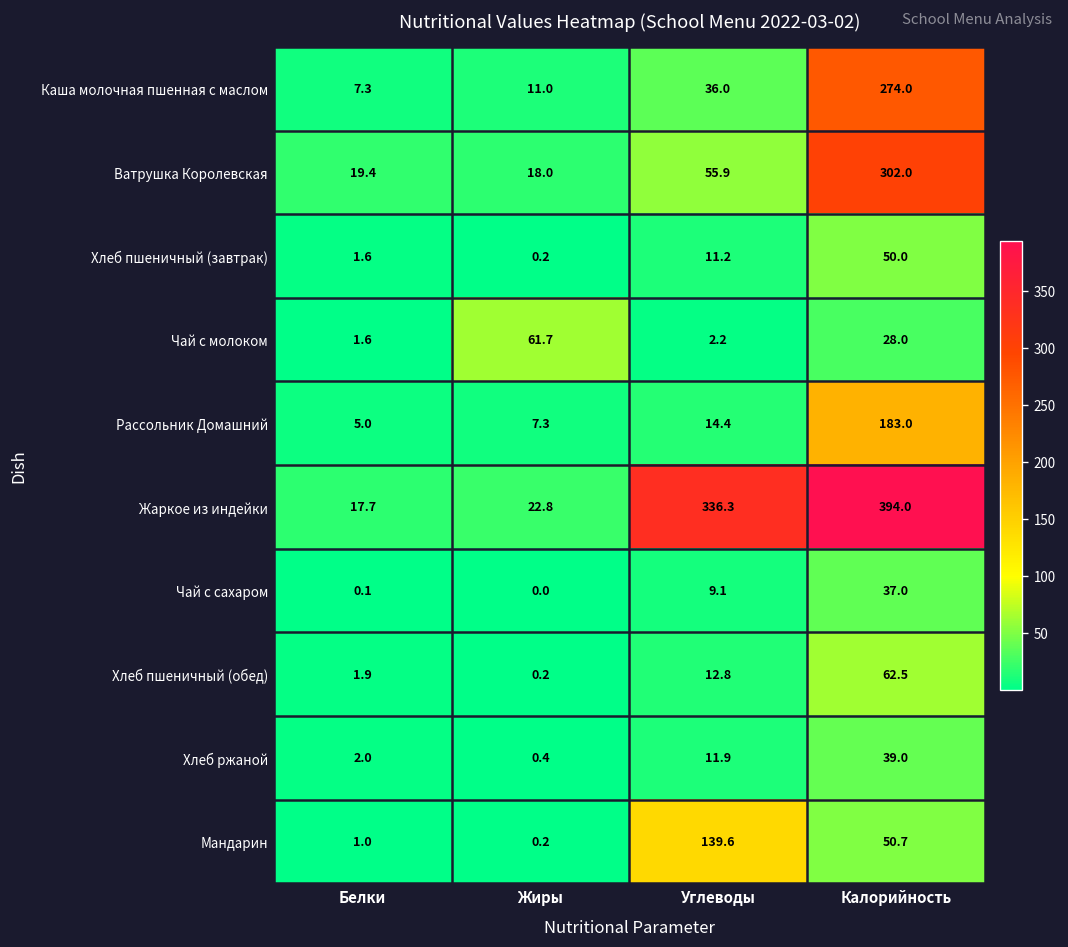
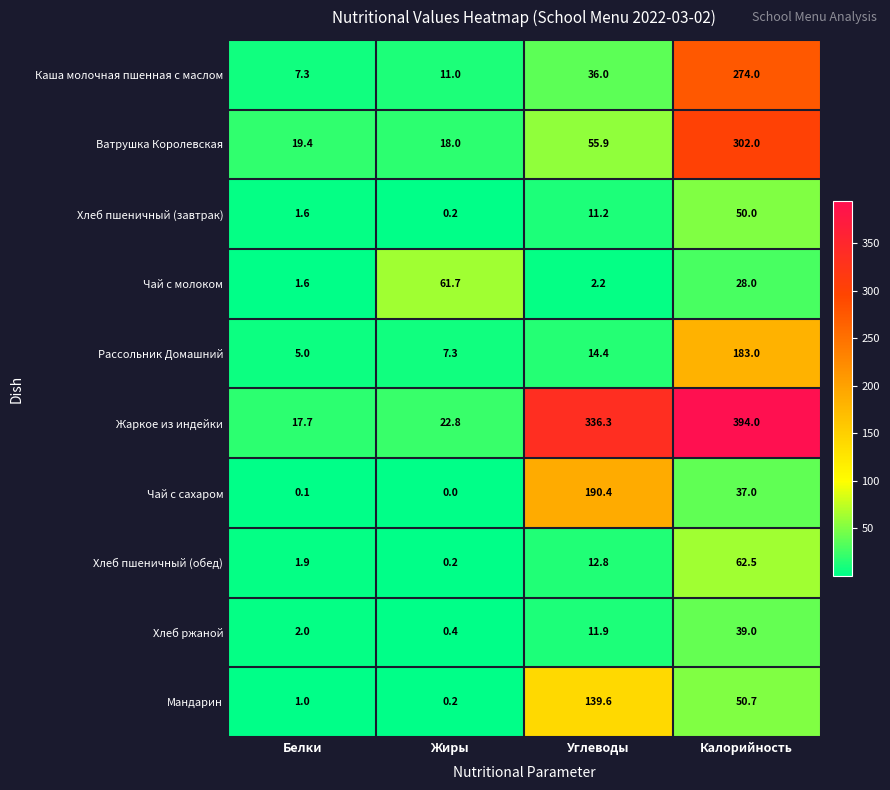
  {
    "Каша молочная пшенная с маслом": {
      "Белки": 7.3,
      "Жиры": 11.0,
      "Углеводы": 36.0,
      "Калорийность": 274.0
    },
    "Ватрушка Королевская": {
      "Белки": 19.4,
      "Жиры": 18.0,
      "Углеводы": 55.9,
      "Калорийность": 302.0
    },
    "Хлеб пшеничный (завтрак)": {
      "Белки": 1.6,
      "Жиры": 0.2,
      "Углеводы": 11.2,
      "Калорийность": 50.0
    },
    "Чай с молоком": {
      "Белки": 1.6,
      "Жиры": 61.7,
      "Углеводы": 2.2,
      "Калорийность": 28.0
    },
    "Рассольник Домашний": {
      "Белки": 5.0,
      "Жиры": 7.3,
      "Углеводы": 14.4,
      "Калорийность": 183.0
    },
    "Жаркое из индейки": {
      "Белки": 17.7,
      "Жиры": 22.8,
      "Углеводы": 336.3,
      "Калорийность": 394.0
    },
    "Чай с сахаром": {
      "Белки": 0.1,
      "Жиры": 0.0,
-     "Углеводы": 9.1,
+     "Углеводы": 190.4,
      "Калорийность": 37.0
    },
    "Хлеб пшеничный (обед)": {
      "Белки": 1.9,
      "Жиры": 0.2,
      "Углеводы": 12.8,
      "Калорийность": 62.5
    },
    "Хлеб ржаной": {
      "Белки": 2.0,
      "Жиры": 0.4,
      "Углеводы": 11.9,
      "Калорийность": 39.0
    },
    "Мандарин": {
      "Белки": 1.0,
      "Жиры": 0.2,
      "Углеводы": 139.6,
      "Калорийность": 50.7
    }
  }
